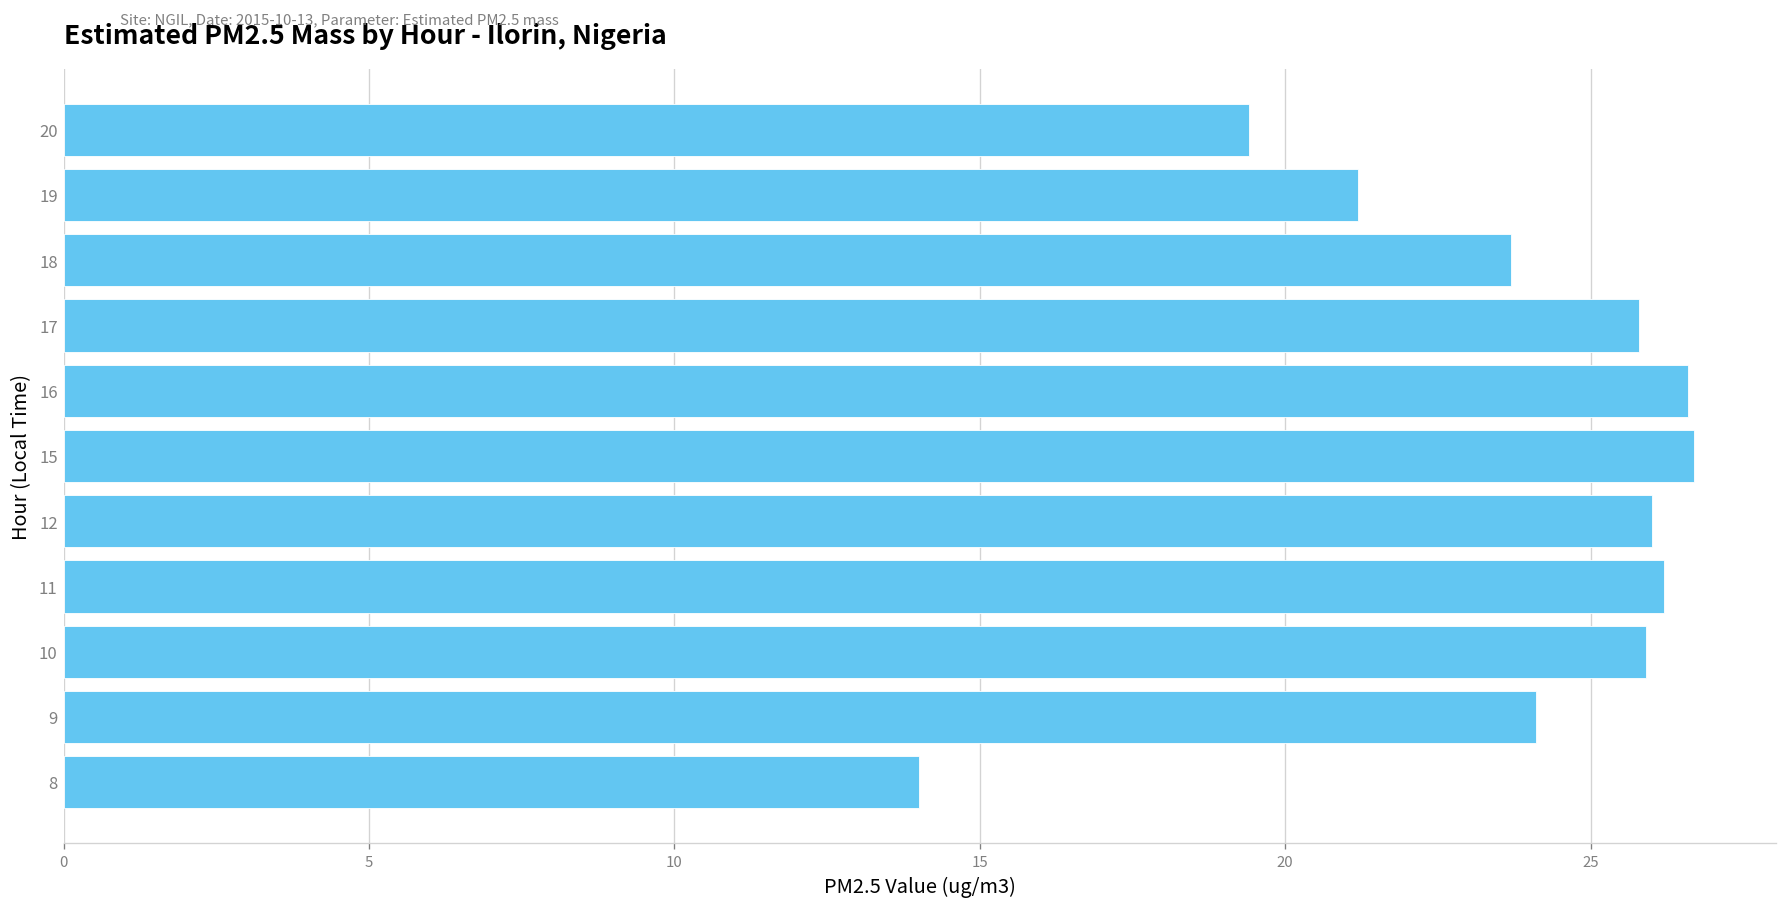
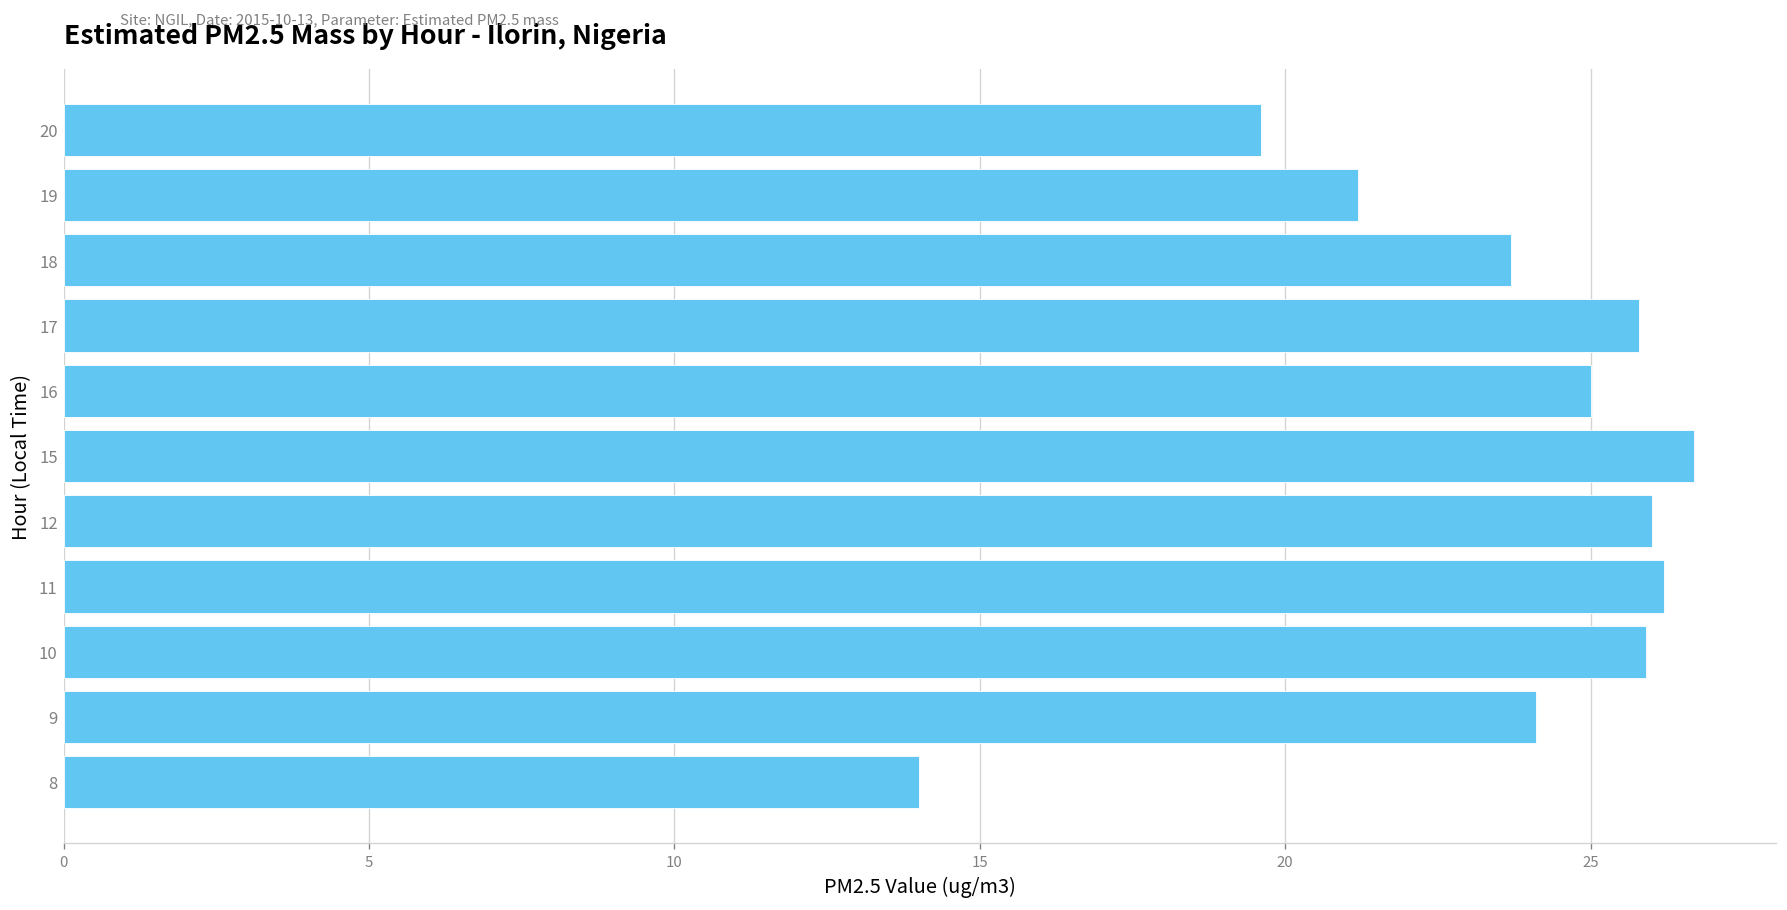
  {
-   "20": 19.4,
+   "20": 19.6,
    "19": 21.2,
    "18": 23.7,
    "17": 25.8,
-   "16": 26.6,
+   "16": 25.0,
    "15": 26.7,
    "12": 26.0,
    "11": 26.2,
    "10": 25.9,
    "9": 24.1,
    "8": 14.0
  }
